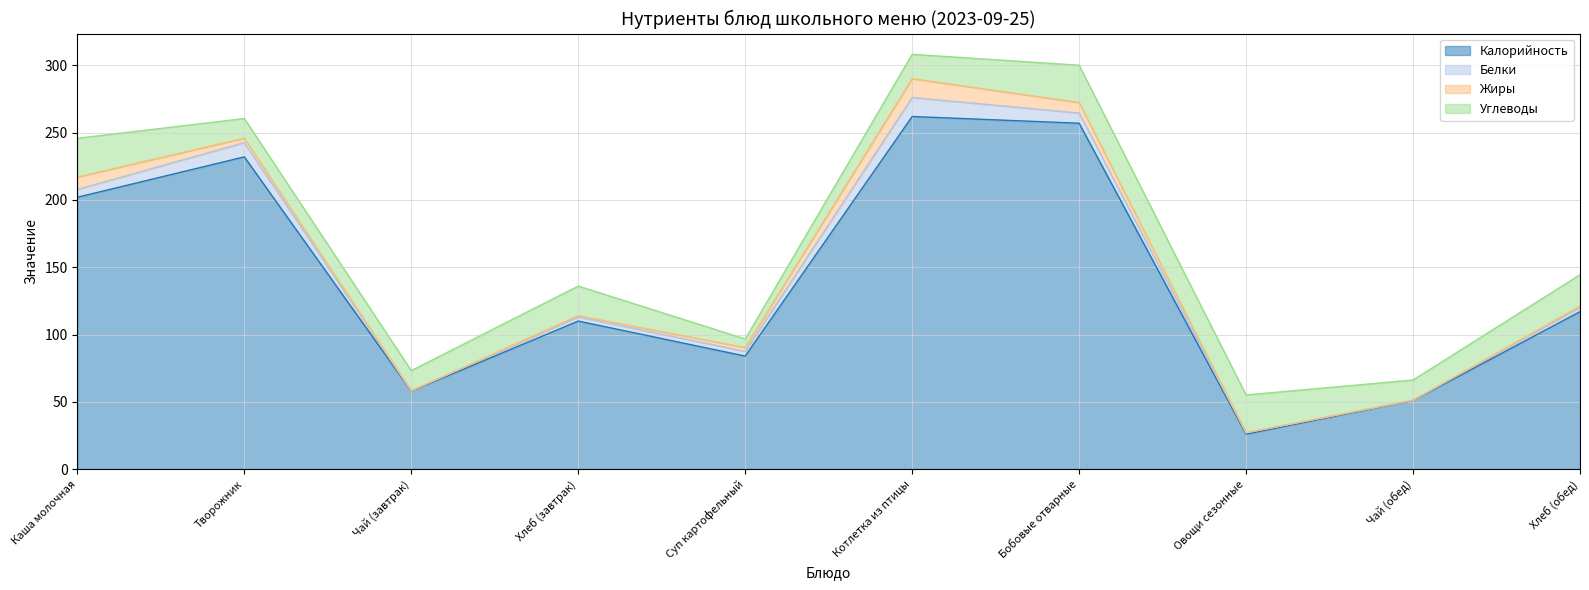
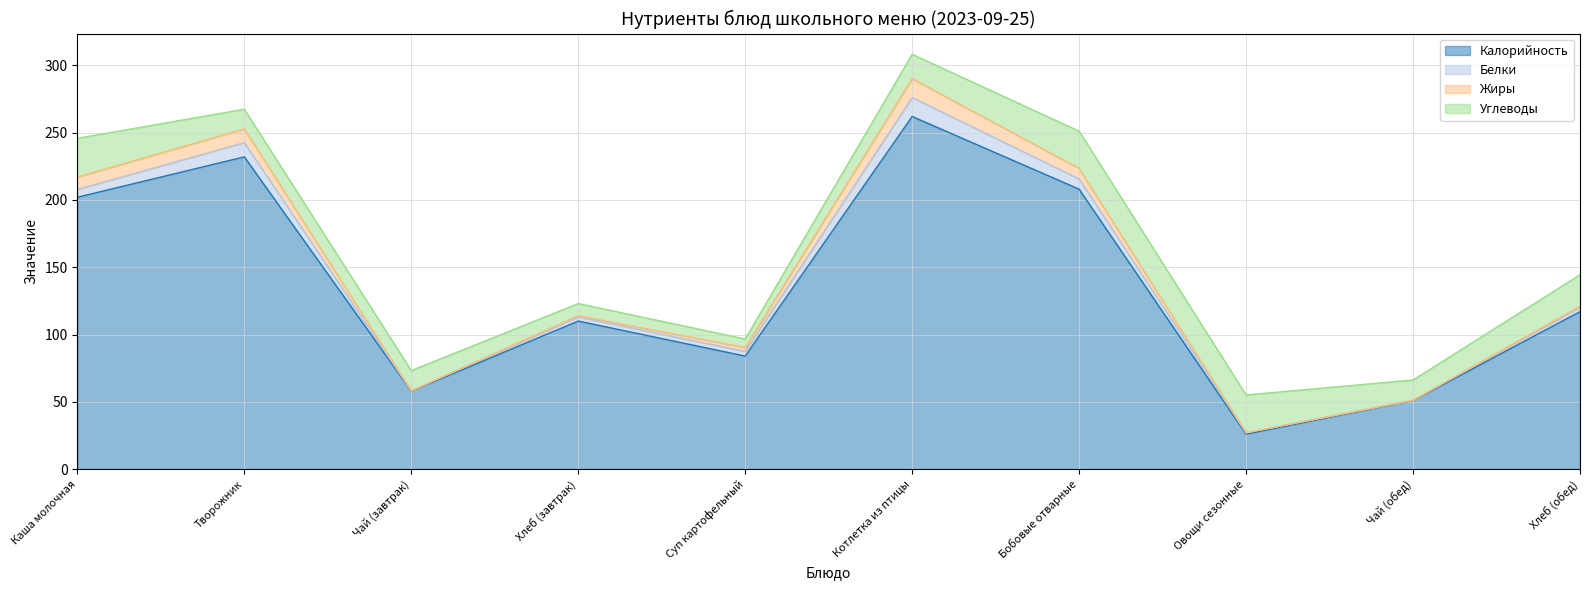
  {
    "Калорийность": {
      "Каша молочная": 202,
      "Творожник": 232,
      "Хлеб (завтрак)": 110,
      "Суп картофельный": 84,
      "Котлетка из птицы": 262,
-     "Бобовые отварные": 257,
+     "Бобовые отварные": 208,
      "Хлеб (обед)": 117
    },
    "Белки": {
      "Каша молочная": 6,
      "Творожник": 11,
      "Суп картофельный": 4,
      "Котлетка из птицы": 14,
      "Бобовые отварные": 8
    },
    "Жиры": {
      "Каша молочная": 9,
-     "Творожник": 3,
+     "Творожник": 10,
      "Суп картофельный": 3,
      "Котлетка из птицы": 14,
      "Бобовые отварные": 8
    },
    "Углеводы": {
      "Каша молочная": 29,
      "Творожник": 15,
      "Чай (завтрак)": 15,
-     "Хлеб (завтрак)": 22,
+     "Хлеб (завтрак)": 9,
      "Суп картофельный": 6,
      "Котлетка из птицы": 18,
      "Бобовые отварные": 28,
      "Овощи сезонные": 28,
      "Чай (обед)": 15,
      "Хлеб (обед)": 23
    }
  }
